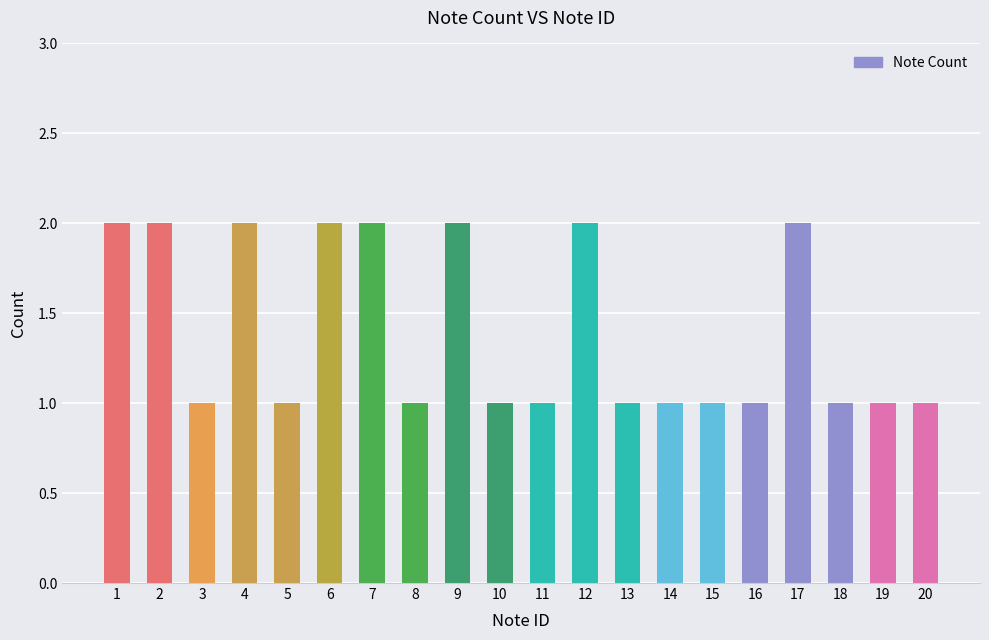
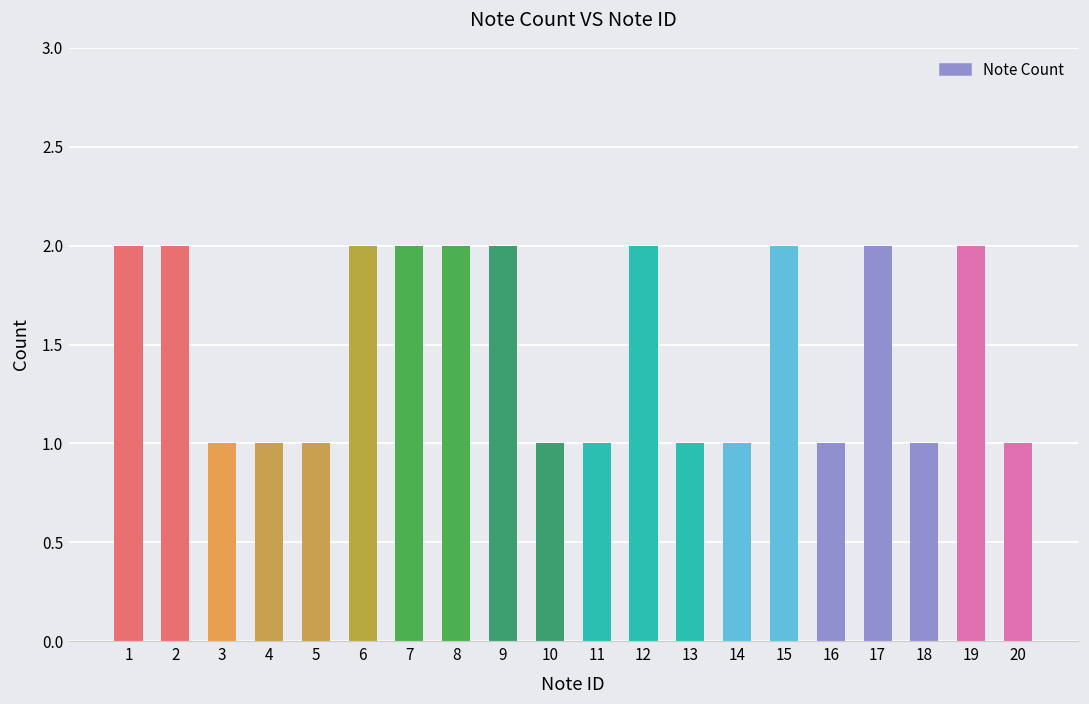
  {
    "1": 2,
    "2": 2,
    "3": 1,
-   "4": 2,
+   "4": 1,
    "5": 1,
    "6": 2,
    "7": 2,
-   "8": 1,
+   "8": 2,
    "9": 2,
    "10": 1,
    "11": 1,
    "12": 2,
    "13": 1,
    "14": 1,
-   "15": 1,
+   "15": 2,
    "16": 1,
    "17": 2,
    "18": 1,
-   "19": 1,
+   "19": 2,
    "20": 1
  }
